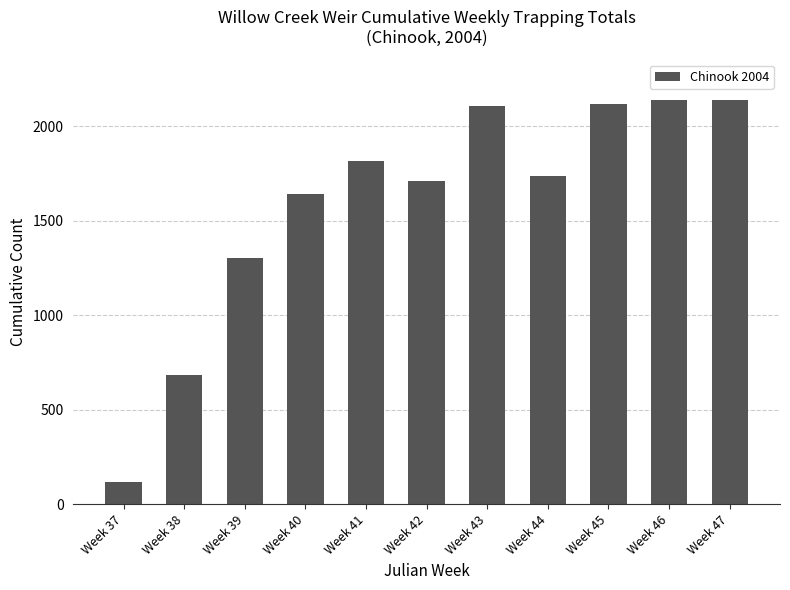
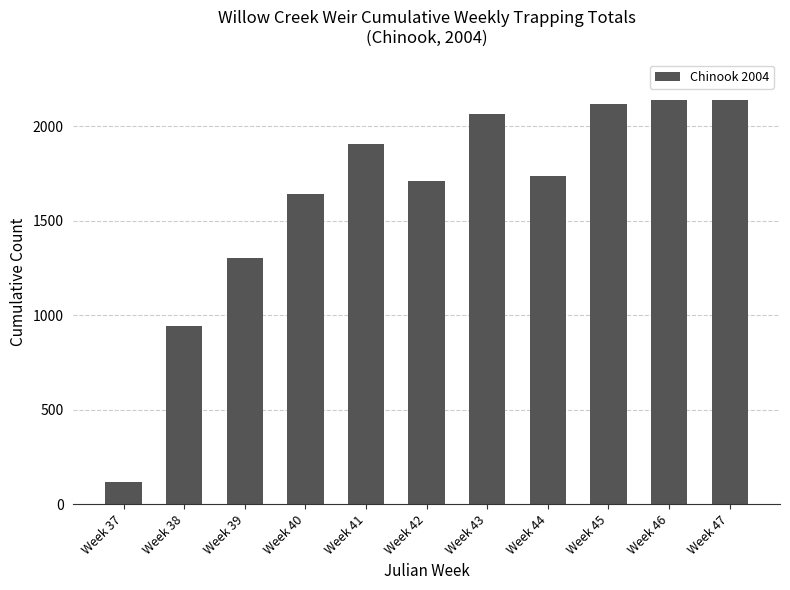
  {
    "Week 37": 120,
-   "Week 38": 690,
+   "Week 38": 940,
    "Week 39": 1300,
    "Week 40": 1640,
-   "Week 41": 1820,
+   "Week 41": 1910,
    "Week 42": 1710,
-   "Week 43": 2110,
+   "Week 43": 2060,
    "Week 44": 1740,
    "Week 45": 2120,
    "Week 46": 2140,
    "Week 47": 2140
  }
